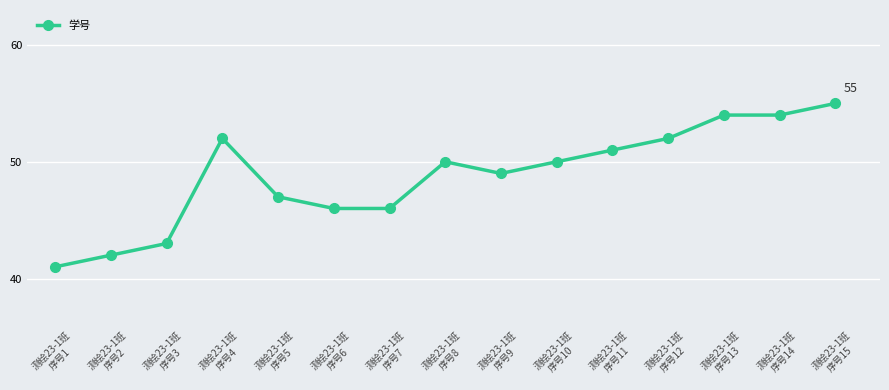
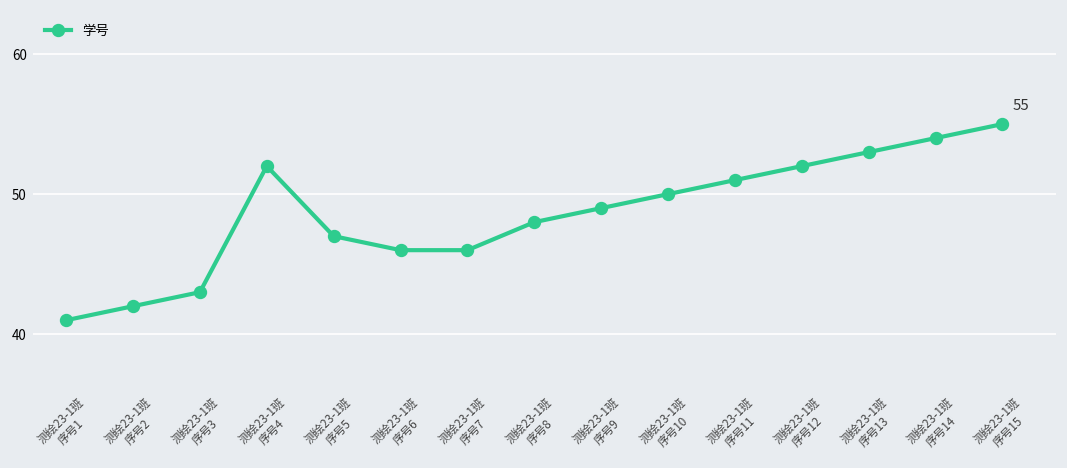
  {
    "测绘23-1班 序号1": 41.0,
    "测绘23-1班 序号2": 42.0,
    "测绘23-1班 序号3": 43.0,
    "测绘23-1班 序号4": 52.0,
    "测绘23-1班 序号5": 47.0,
    "测绘23-1班 序号6": 46.0,
    "测绘23-1班 序号7": 46.0,
-   "测绘23-1班 序号8": 50.0,
+   "测绘23-1班 序号8": 48.0,
    "测绘23-1班 序号9": 49.0,
    "测绘23-1班 序号10": 50.0,
    "测绘23-1班 序号11": 51.0,
    "测绘23-1班 序号12": 52.0,
-   "测绘23-1班 序号13": 54.0,
+   "测绘23-1班 序号13": 53.0,
    "测绘23-1班 序号14": 54.0
  }
